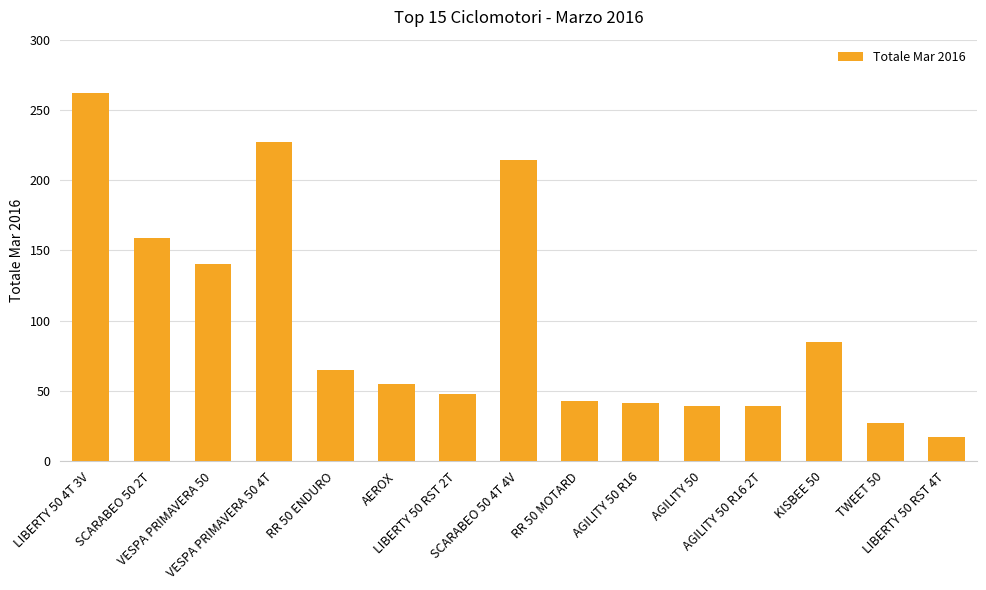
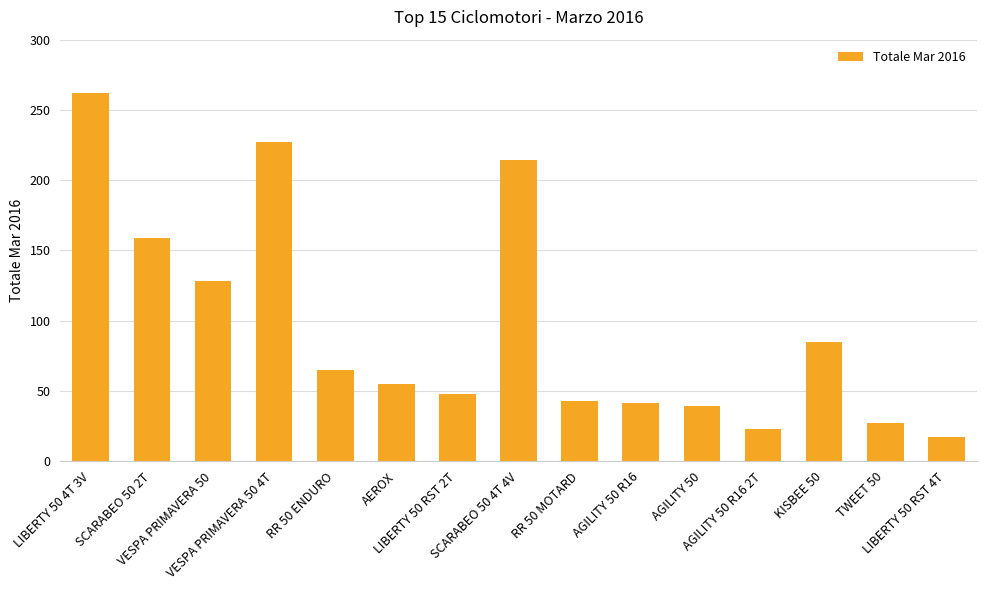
  {
    "LIBERTY 50 4T 3V": 262,
    "SCARABEO 50 2T": 159,
-   "VESPA PRIMAVERA 50": 140,
+   "VESPA PRIMAVERA 50": 128,
    "VESPA PRIMAVERA 50 4T": 227,
    "RR 50 ENDURO": 65,
    "AEROX": 55,
    "LIBERTY 50 RST 2T": 48,
    "SCARABEO 50 4T 4V": 214,
    "RR 50 MOTARD": 43,
    "AGILITY 50 R16": 41,
    "AGILITY 50": 39,
-   "AGILITY 50 R16 2T": 39,
+   "AGILITY 50 R16 2T": 23,
    "KISBEE 50": 85,
    "TWEET 50": 27,
    "LIBERTY 50 RST 4T": 17
  }
